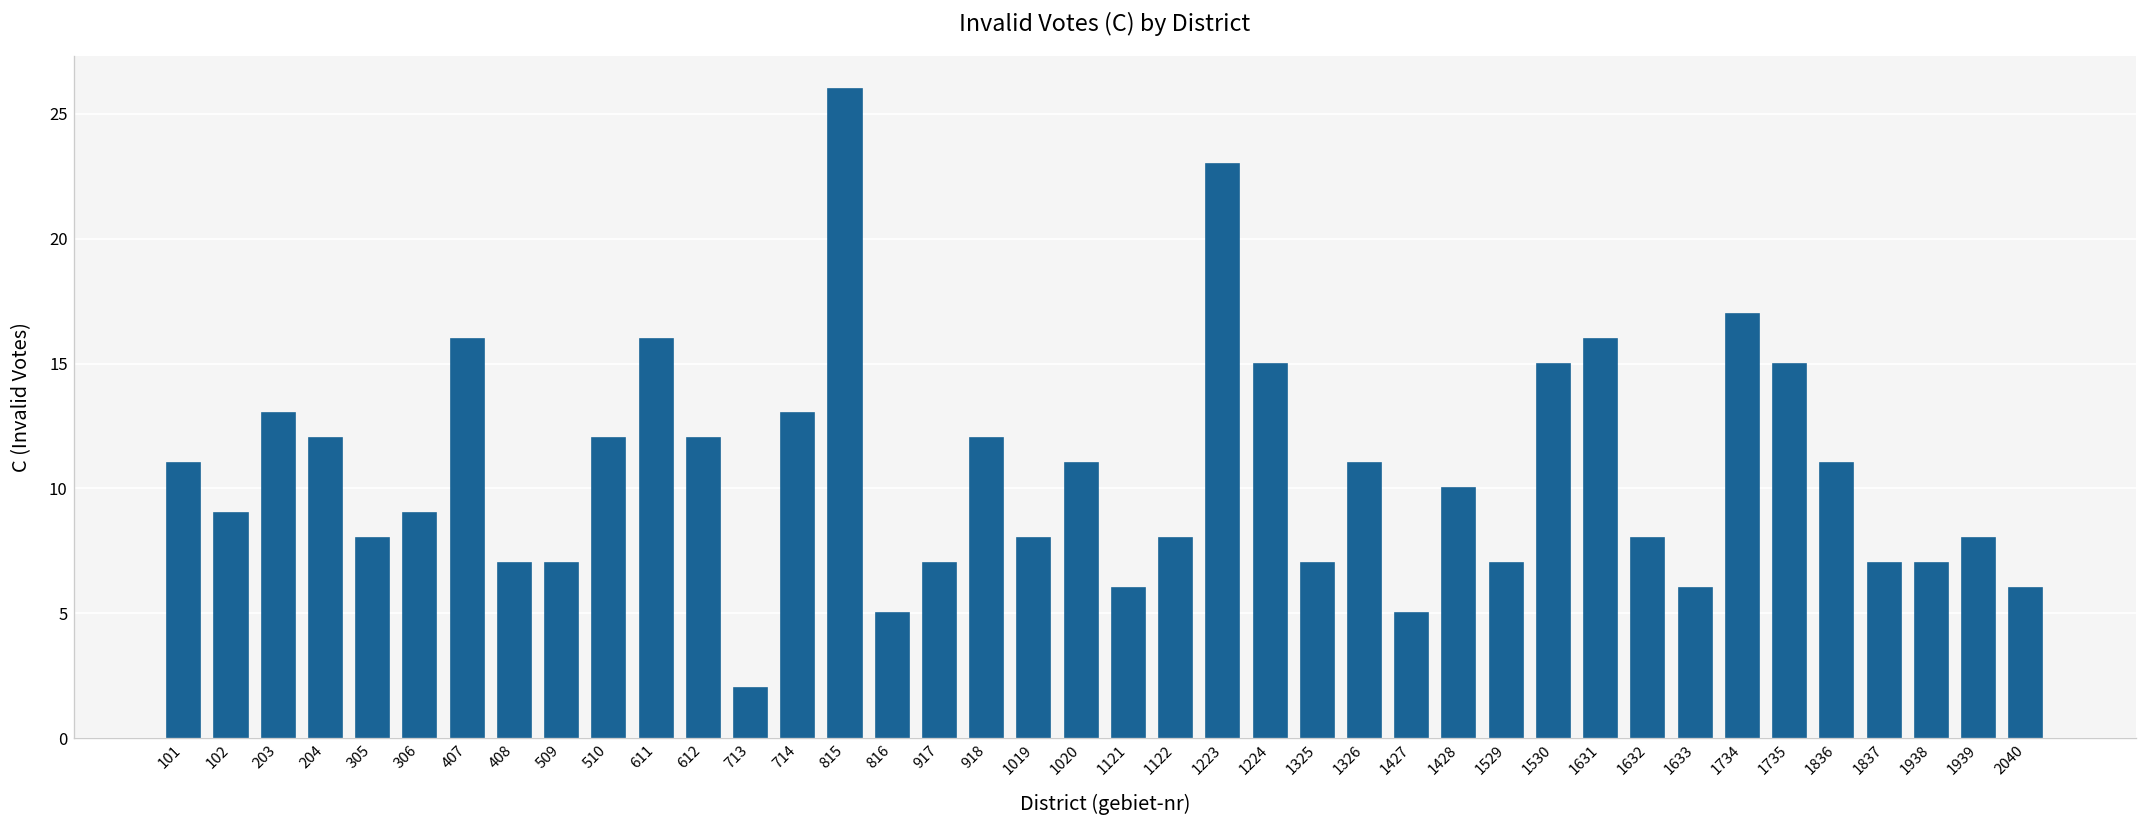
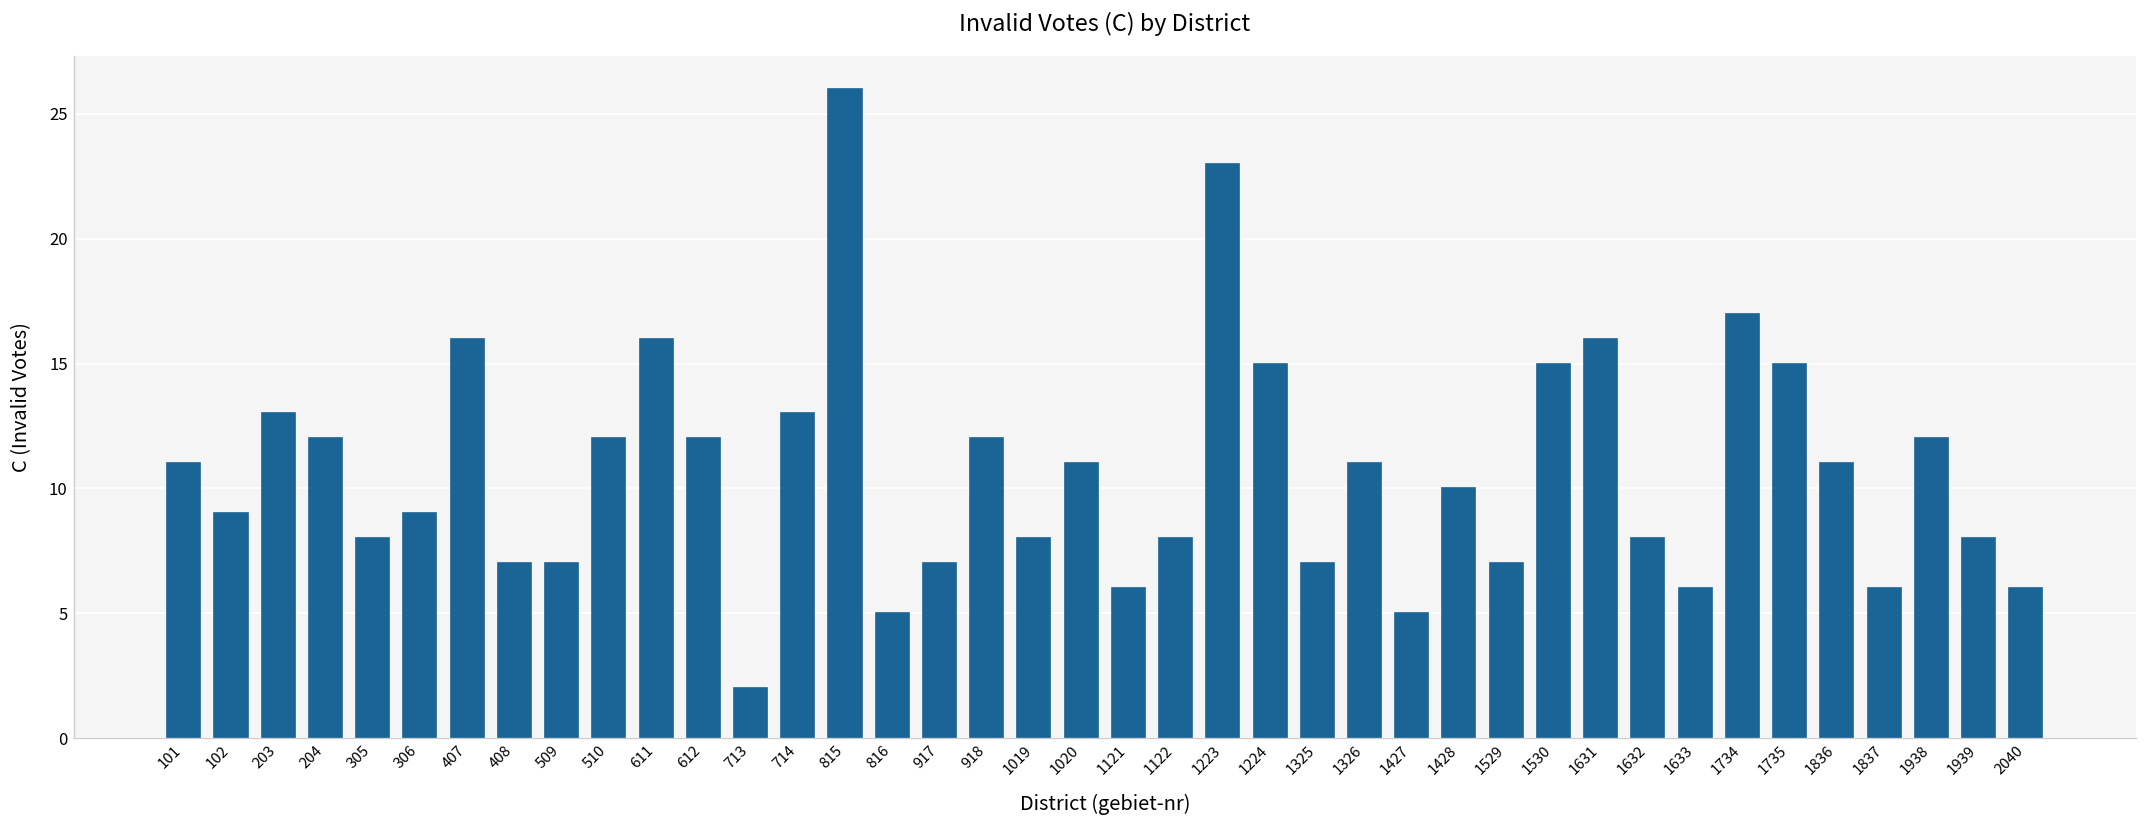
  {
    "101": 11,
    "102": 9,
    "203": 13,
    "204": 12,
    "305": 8,
    "306": 9,
    "407": 16,
    "408": 7,
    "509": 7,
    "510": 12,
    "611": 16,
    "612": 12,
    "713": 2,
    "714": 13,
    "815": 26,
    "816": 5,
    "917": 7,
    "918": 12,
    "1019": 8,
    "1020": 11,
    "1121": 6,
    "1122": 8,
    "1223": 23,
    "1224": 15,
    "1325": 7,
    "1326": 11,
    "1427": 5,
    "1428": 10,
    "1529": 7,
    "1530": 15,
    "1631": 16,
    "1632": 8,
    "1633": 6,
    "1734": 17,
    "1735": 15,
    "1836": 11,
-   "1837": 7,
-   "1938": 7,
+   "1837": 6,
+   "1938": 12,
    "1939": 8,
    "2040": 6
  }
